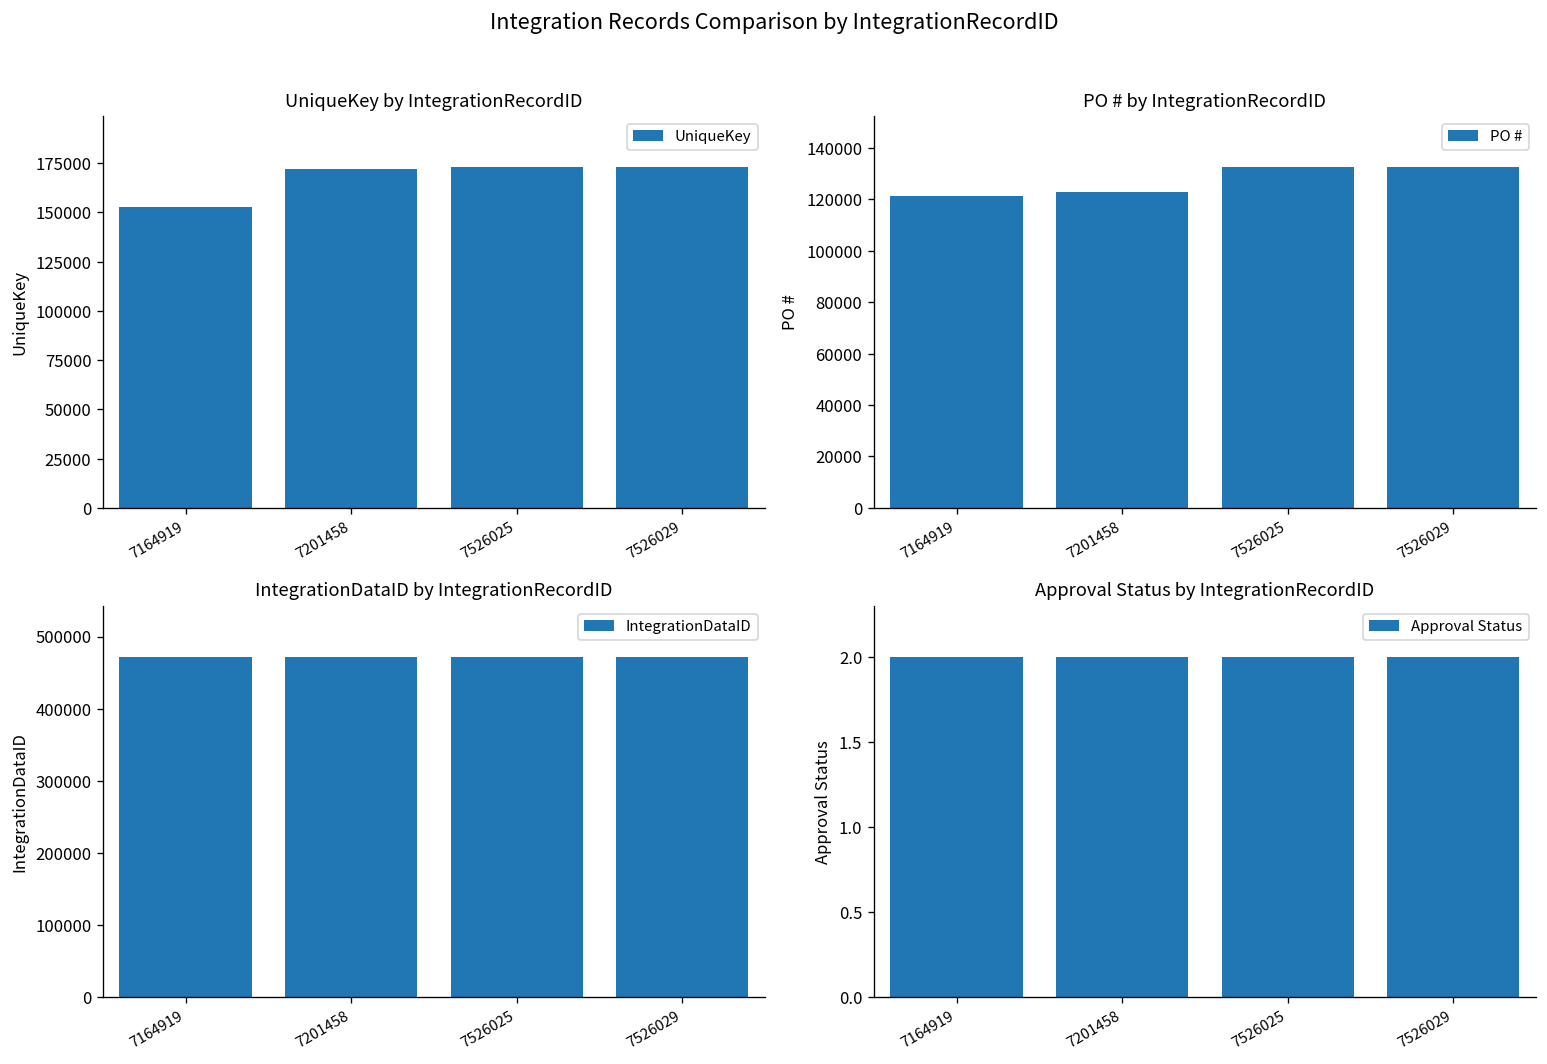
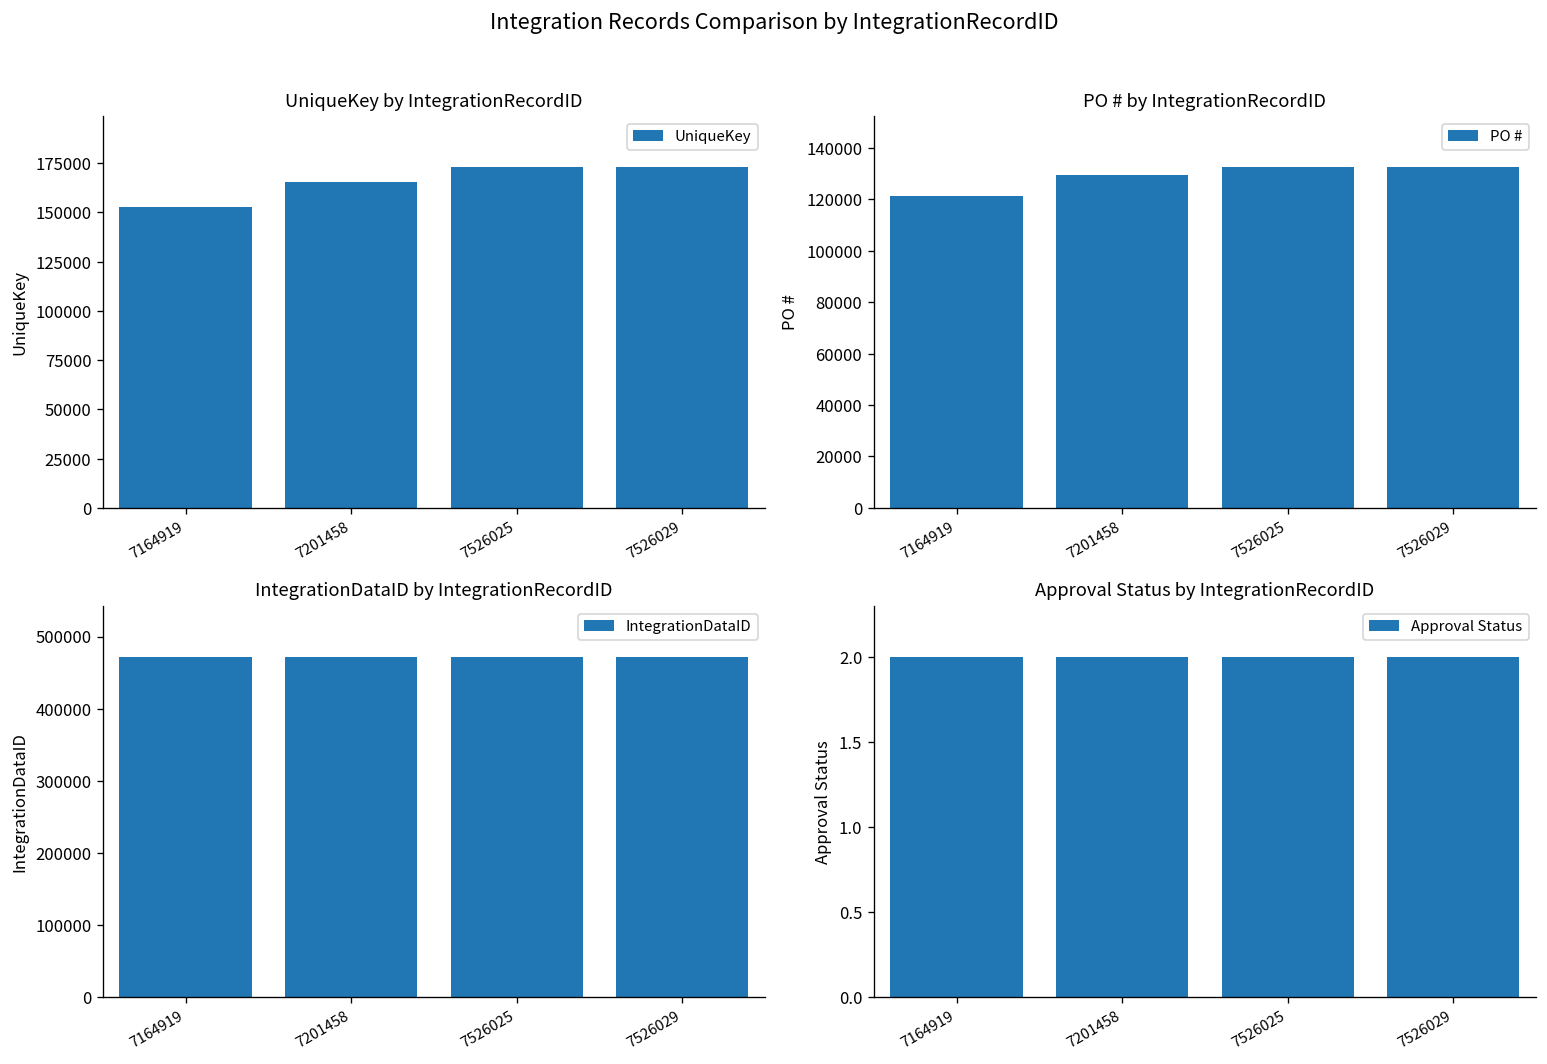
  {
    "UniqueKey by IntegrationRecordID": {
      "7164919": 153000,
-     "7201458": 172000,
+     "7201458": 165000,
      "7526025": 173000,
      "7526029": 173000
    },
    "PO # by IntegrationRecordID": {
      "7164919": 121000,
-     "7201458": 123000,
+     "7201458": 130000,
      "7526025": 132000,
      "7526029": 132000
    },
    "IntegrationDataID by IntegrationRecordID": {
      "7164919": 470000,
      "7201458": 470000,
      "7526025": 470000,
      "7526029": 470000
    },
    "Approval Status by IntegrationRecordID": {
      "7164919": 2.00,
      "7201458": 2.00,
      "7526025": 2.00,
      "7526029": 2.00
    }
  }
